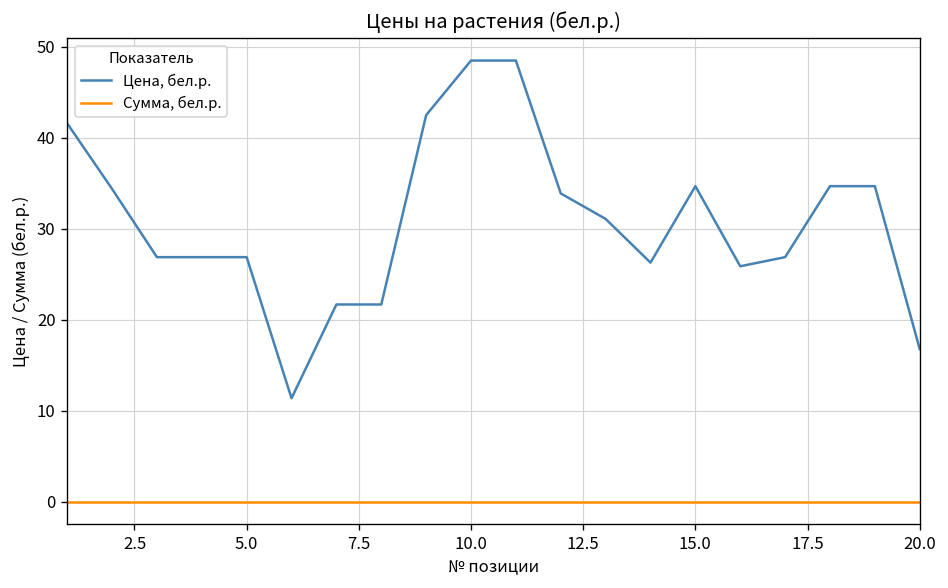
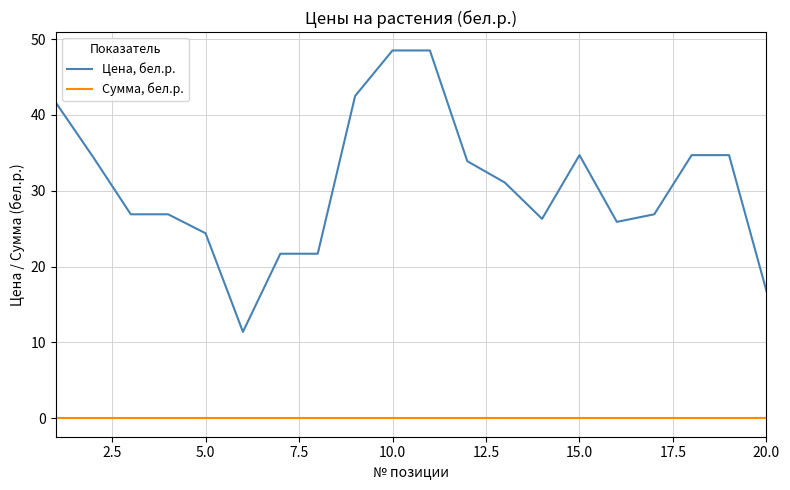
  {
    "Цена, бел.р.": {
-     "5.0": 27,
+     "5.0": 24,
      "10.0": 49,
      "15.0": 35,
      "20.0": 17
    },
    "Сумма, бел.р.": {
      "5.0": 0,
      "10.0": 0,
      "15.0": 0,
      "20.0": 0
    }
  }
